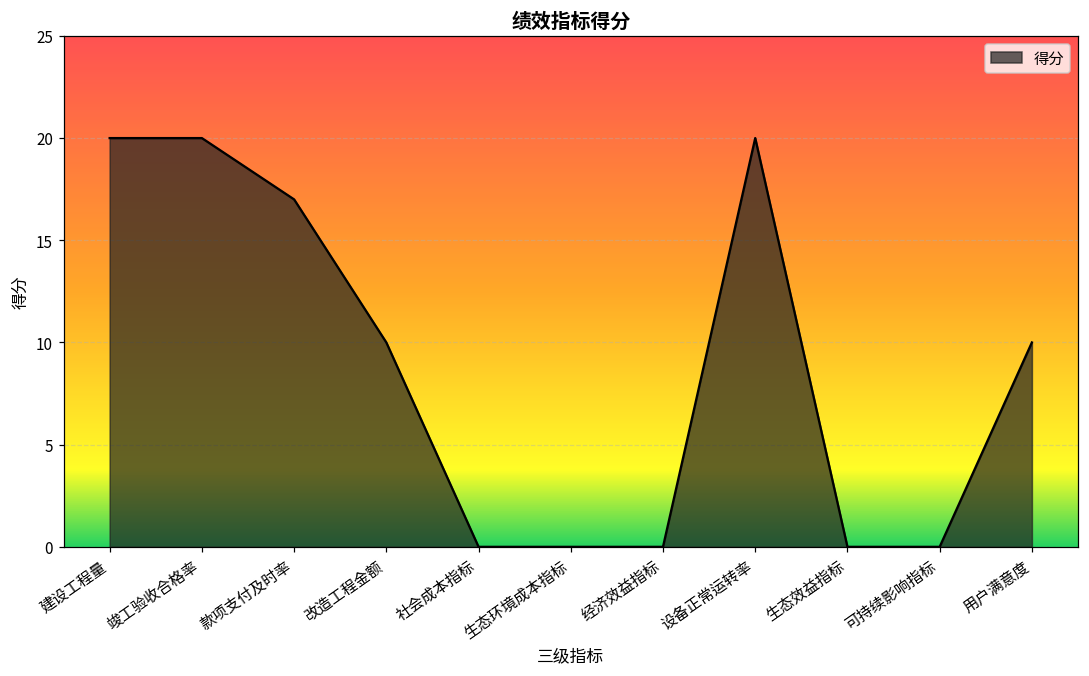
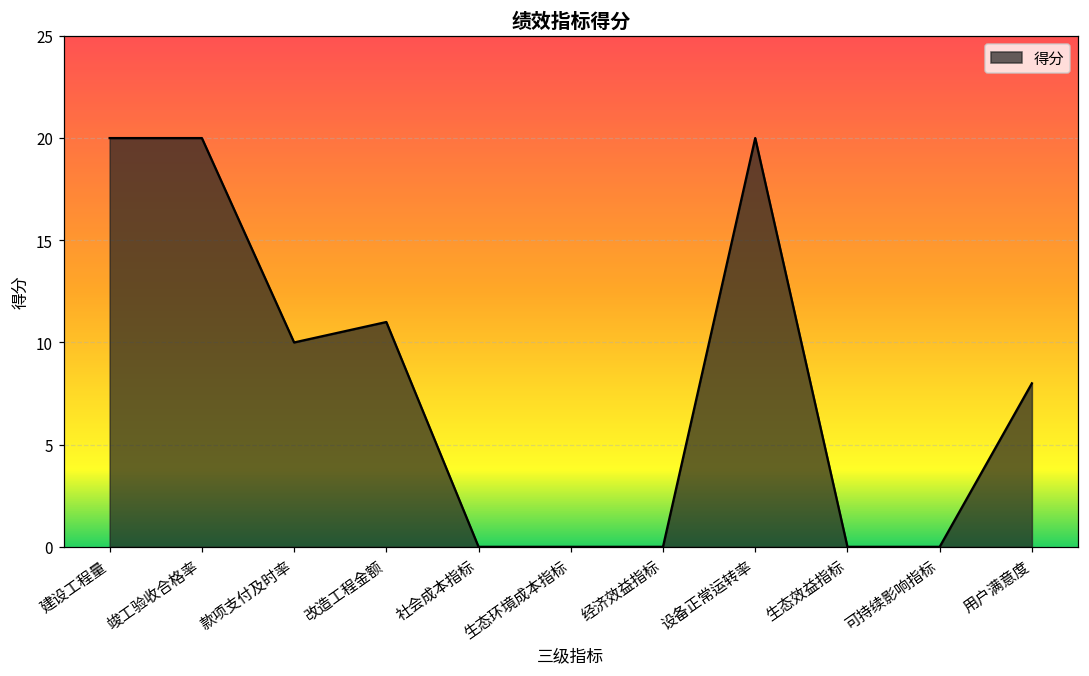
  {
    "建设工程量": 20,
    "竣工验收合格率": 20,
-   "款项支付及时率": 17,
-   "改造工程金额": 10,
+   "款项支付及时率": 10,
+   "改造工程金额": 11,
    "社会成本指标": 0,
    "生态环境成本指标": 0,
    "经济效益指标": 0,
    "设备正常运转率": 20,
    "生态效益指标": 0,
    "可持续影响指标": 0,
-   "用户满意度": 10
+   "用户满意度": 8
  }
